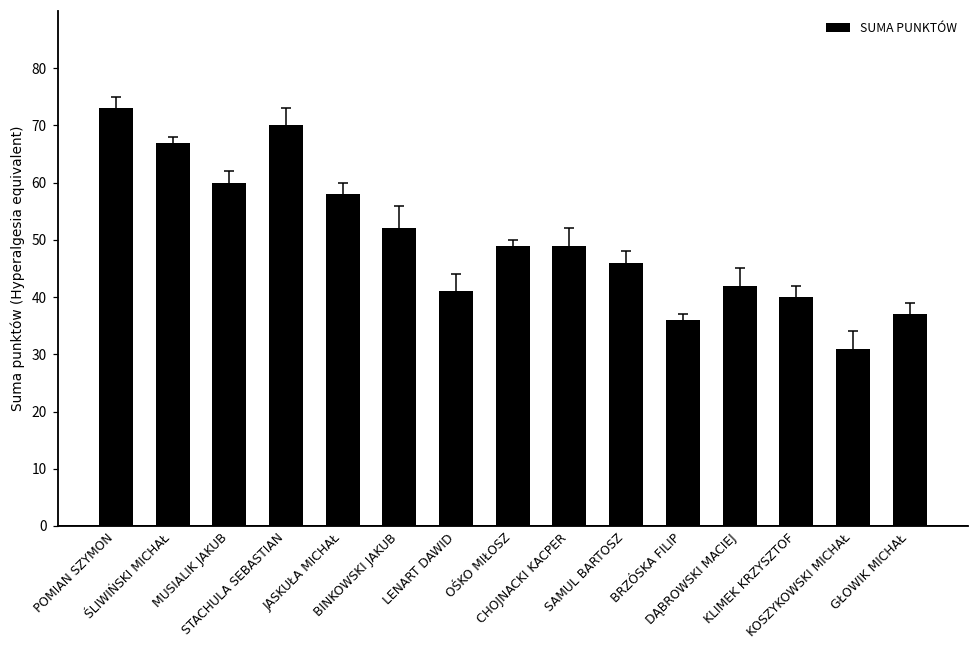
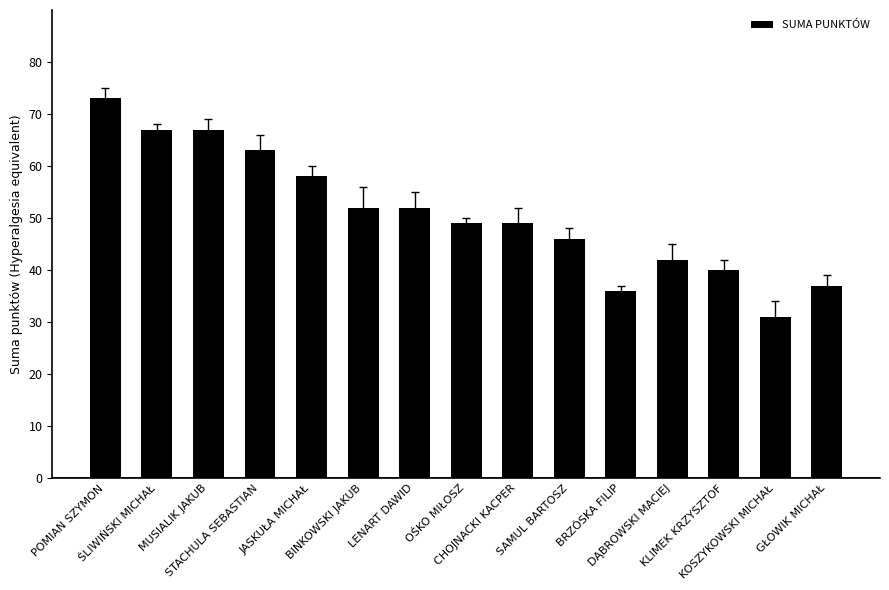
  {
    "SUMA PUNKTÓW": {
      "POMIAN SZYMON": 73,
      "ŚLIWIŃSKI MICHAŁ": 67,
-     "MUSIALIK JAKUB": 60,
-     "STACHULA SEBASTIAN": 70,
+     "MUSIALIK JAKUB": 67,
+     "STACHULA SEBASTIAN": 63,
      "JASKUŁA MICHAŁ": 58,
      "BINKOWSKI JAKUB": 52,
-     "LENART DAWID": 41,
+     "LENART DAWID": 52,
      "OŚKO MIŁOSZ": 49,
      "CHOJNACKI KACPER": 49,
      "SAMUL BARTOSZ": 46,
      "BRZÓSKA FILIP": 36,
      "DĄBROWSKI MACIEJ": 42,
      "KLIMEK KRZYSZTOF": 40,
      "KOSZYKOWSKI MICHAŁ": 31,
      "GŁOWIK MICHAŁ": 37
    }
  }
